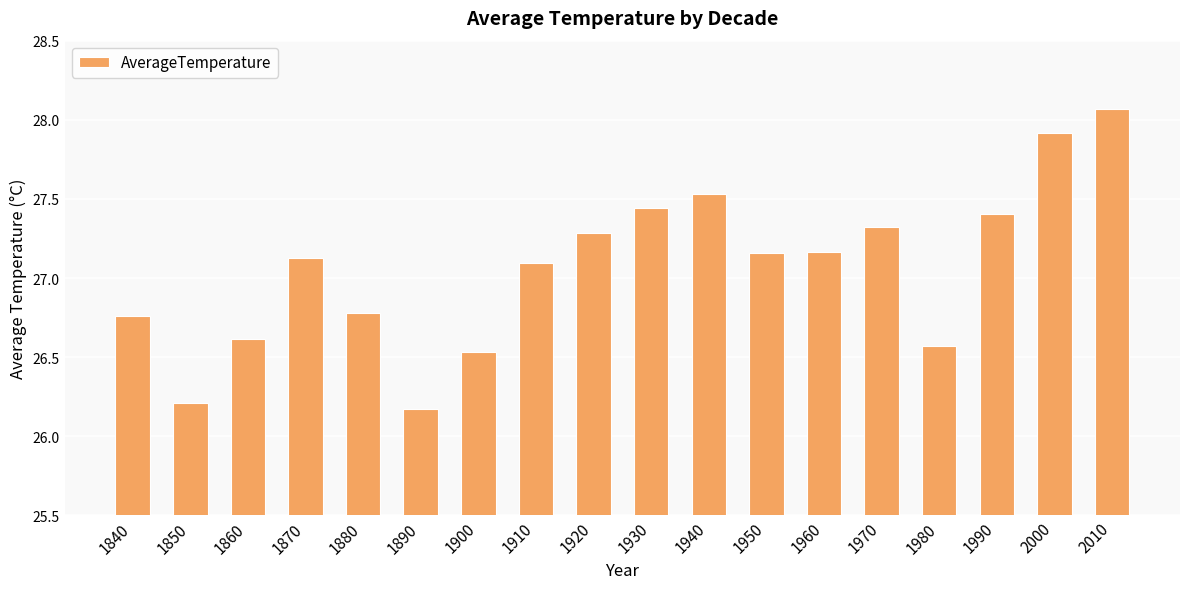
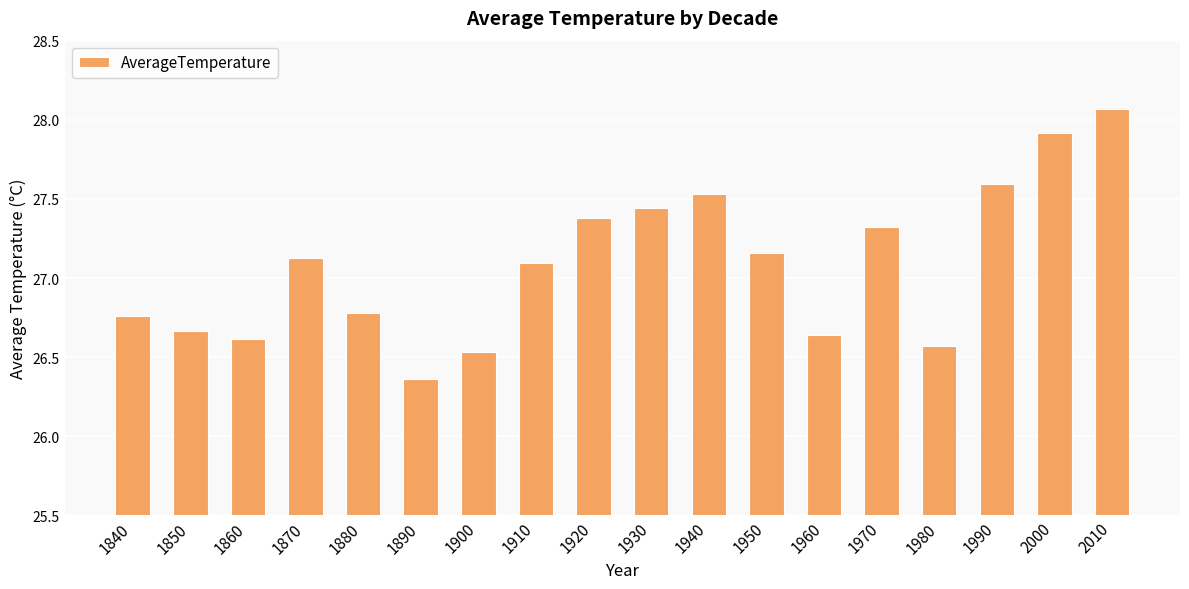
  {
    "1840": 26.76,
-   "1850": 26.21,
+   "1850": 26.66,
    "1860": 26.62,
    "1870": 27.12,
    "1880": 26.78,
-   "1890": 26.17,
+   "1890": 26.36,
    "1900": 26.53,
    "1910": 27.10,
-   "1920": 27.29,
+   "1920": 27.38,
    "1930": 27.44,
    "1940": 27.53,
    "1950": 27.16,
-   "1960": 27.16,
+   "1960": 26.64,
    "1970": 27.32,
    "1980": 26.57,
-   "1990": 27.40,
+   "1990": 27.60,
    "2000": 27.92,
    "2010": 28.07
  }
